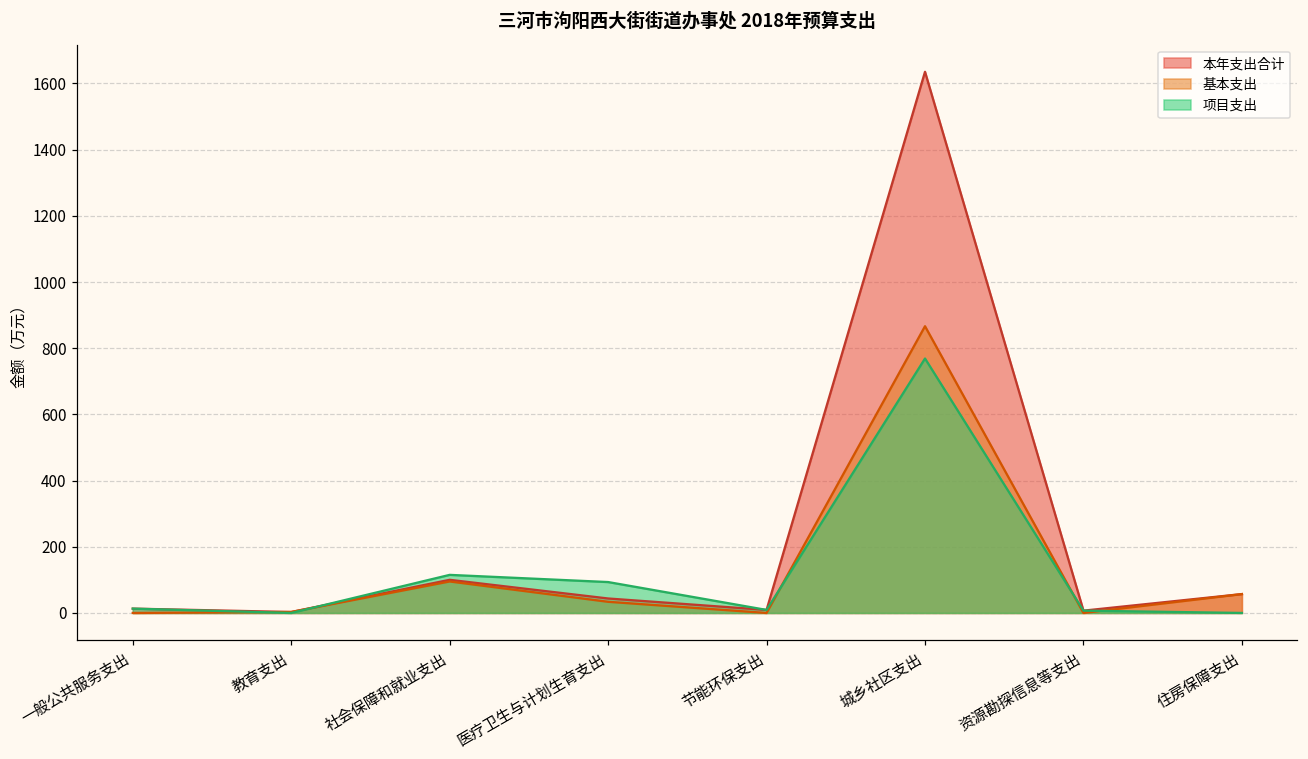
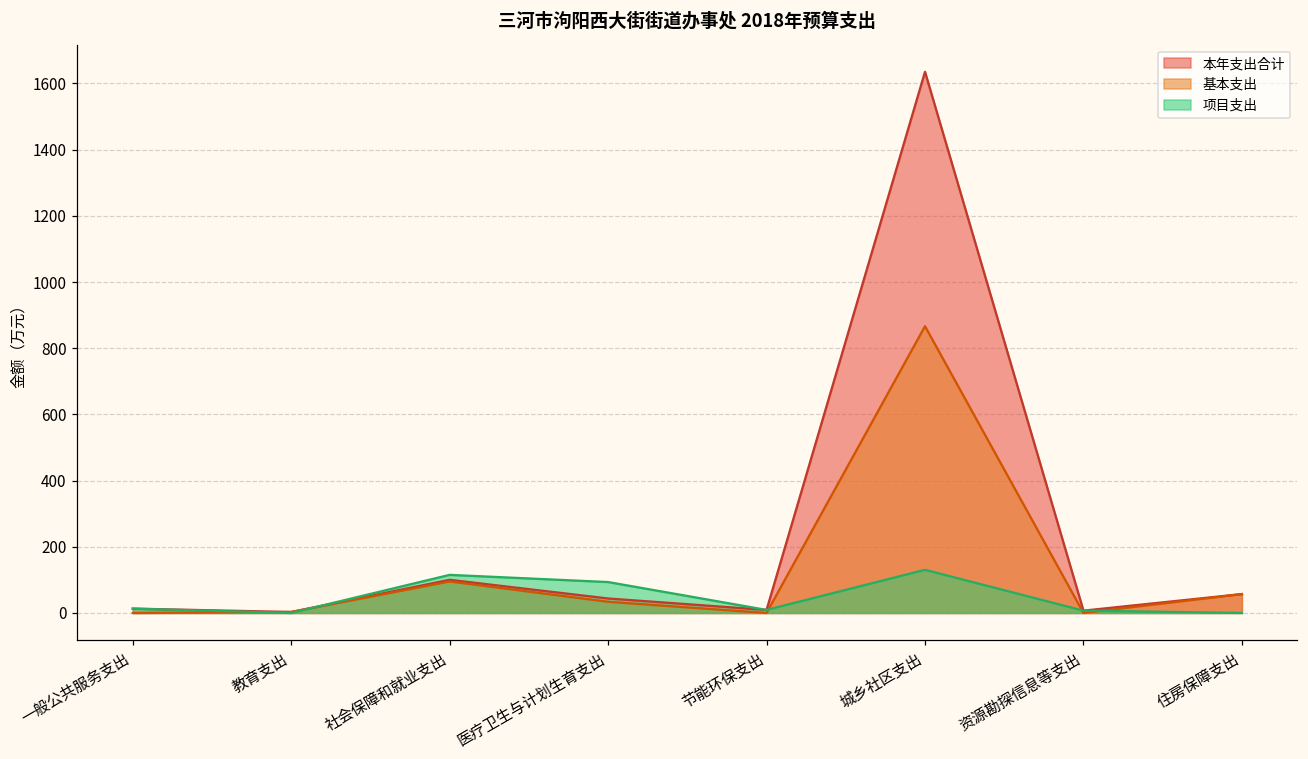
  {
    "项目支出": {
      "社会保障和就业支出": 120,
      "医疗卫生与计划生育支出": 90,
-     "城乡社区支出": 770,
+     "城乡社区支出": 130,
      "住房保障支出": 0
    }
  }
